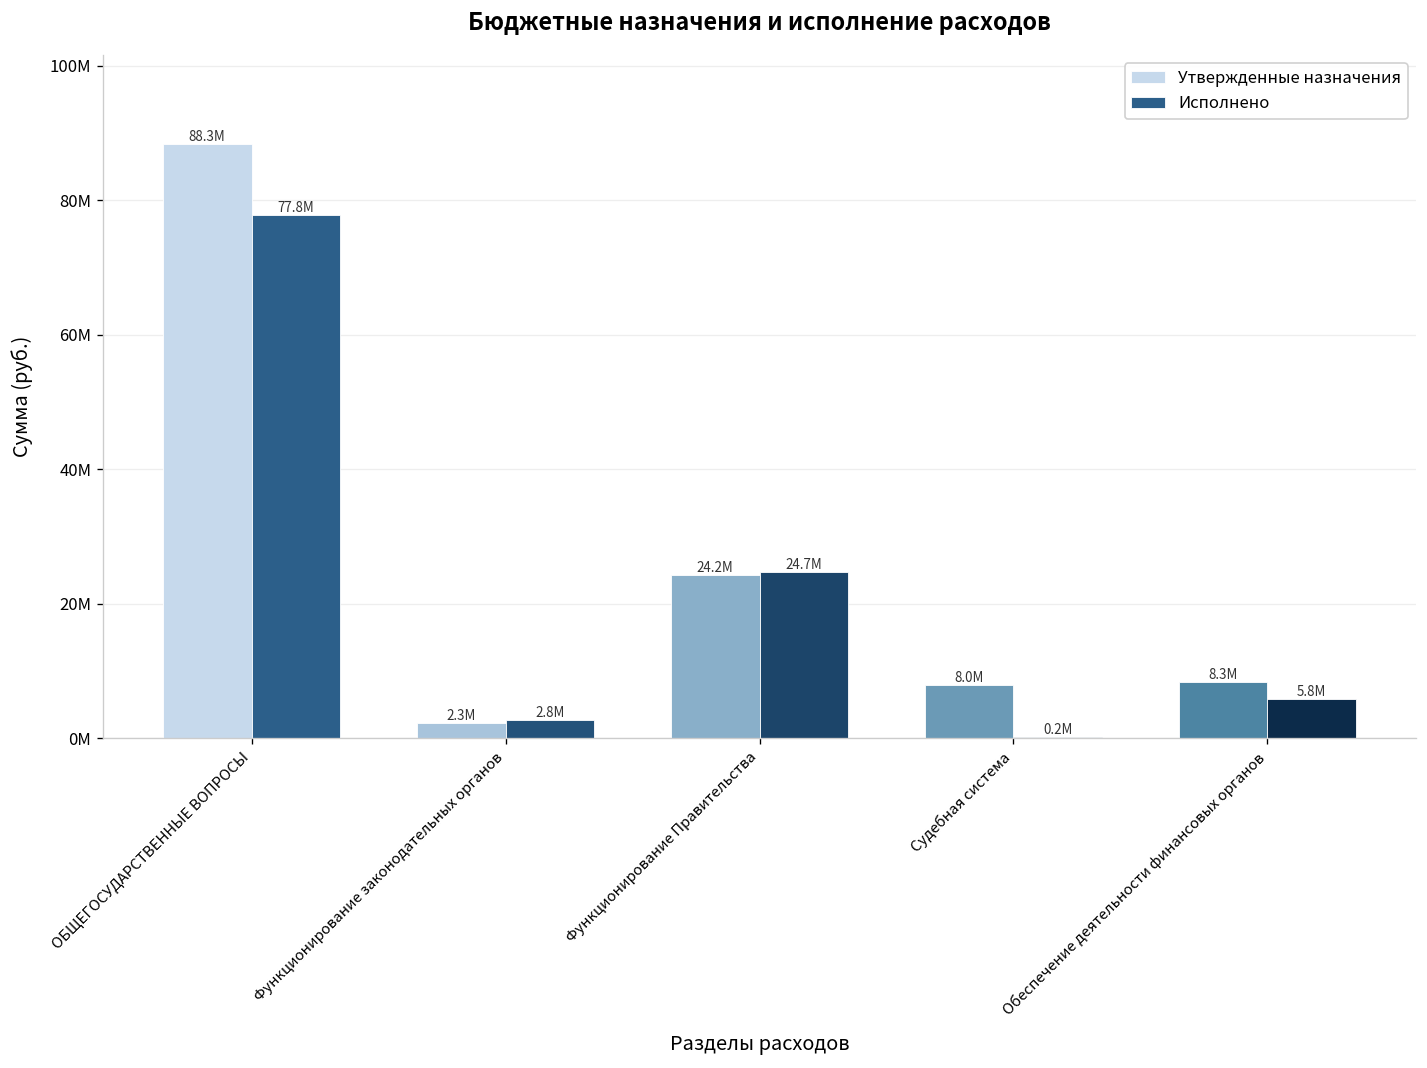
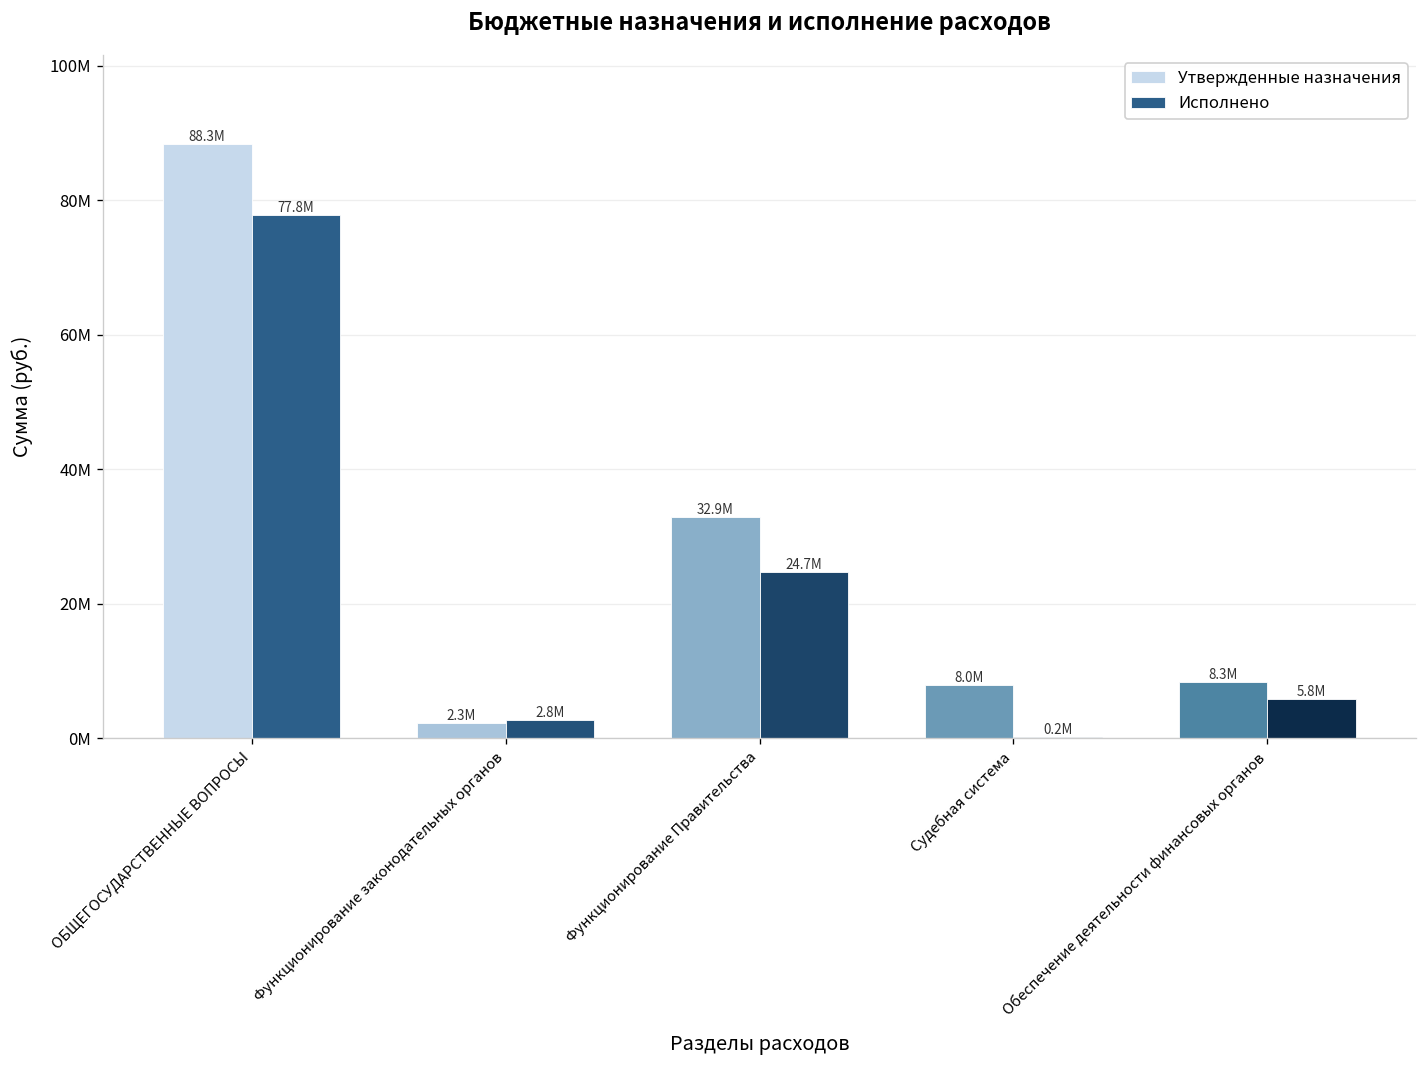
  {
    "Утвержденные назначения": {
      "ОБЩЕГОСУДАРСТВЕННЫЕ ВОПРОСЫ": "88.3M",
      "Функционирование законодательных органов": "2.3M",
-     "Функционирование Правительства": "24.2M",
+     "Функционирование Правительства": "32.9M",
      "Судебная система": "8.0M",
      "Обеспечение деятельности финансовых органов": "8.3M"
    },
    "Исполнено": {
      "ОБЩЕГОСУДАРСТВЕННЫЕ ВОПРОСЫ": "77.8M",
      "Функционирование законодательных органов": "2.8M",
      "Функционирование Правительства": "24.7M",
      "Судебная система": "0.2M",
      "Обеспечение деятельности финансовых органов": "5.8M"
    }
  }
